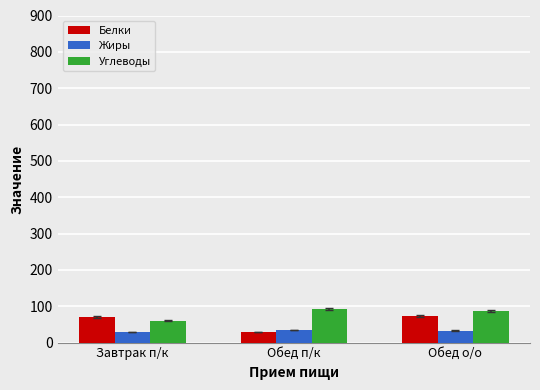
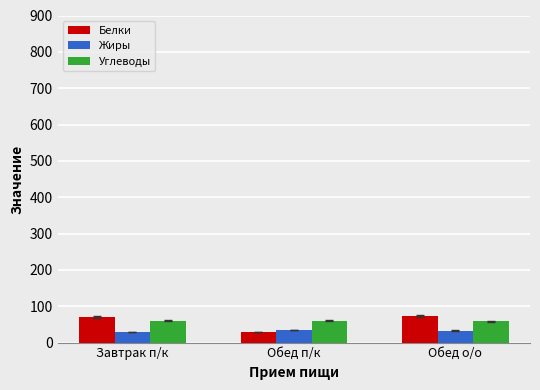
  {
    "Белки": {
      "Завтрак п/к": 70,
      "Обед п/к": 30,
      "Обед о/о": 70
    },
    "Углеводы": {
      "Завтрак п/к": 60,
-     "Обед п/к": 90,
-     "Обед о/о": 90
+     "Обед п/к": 60,
+     "Обед о/о": 60
    }
  }
